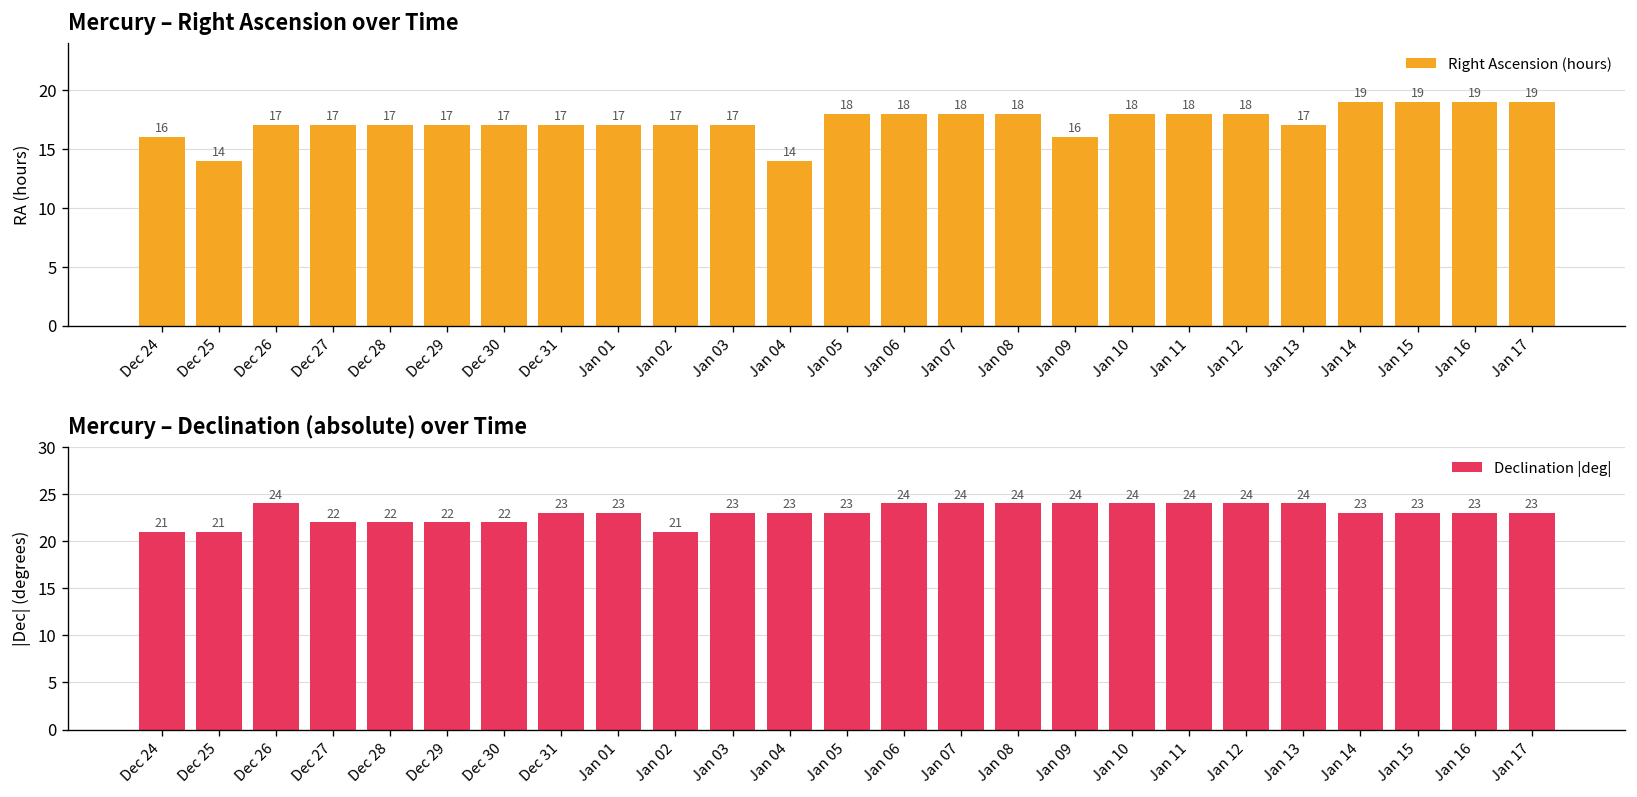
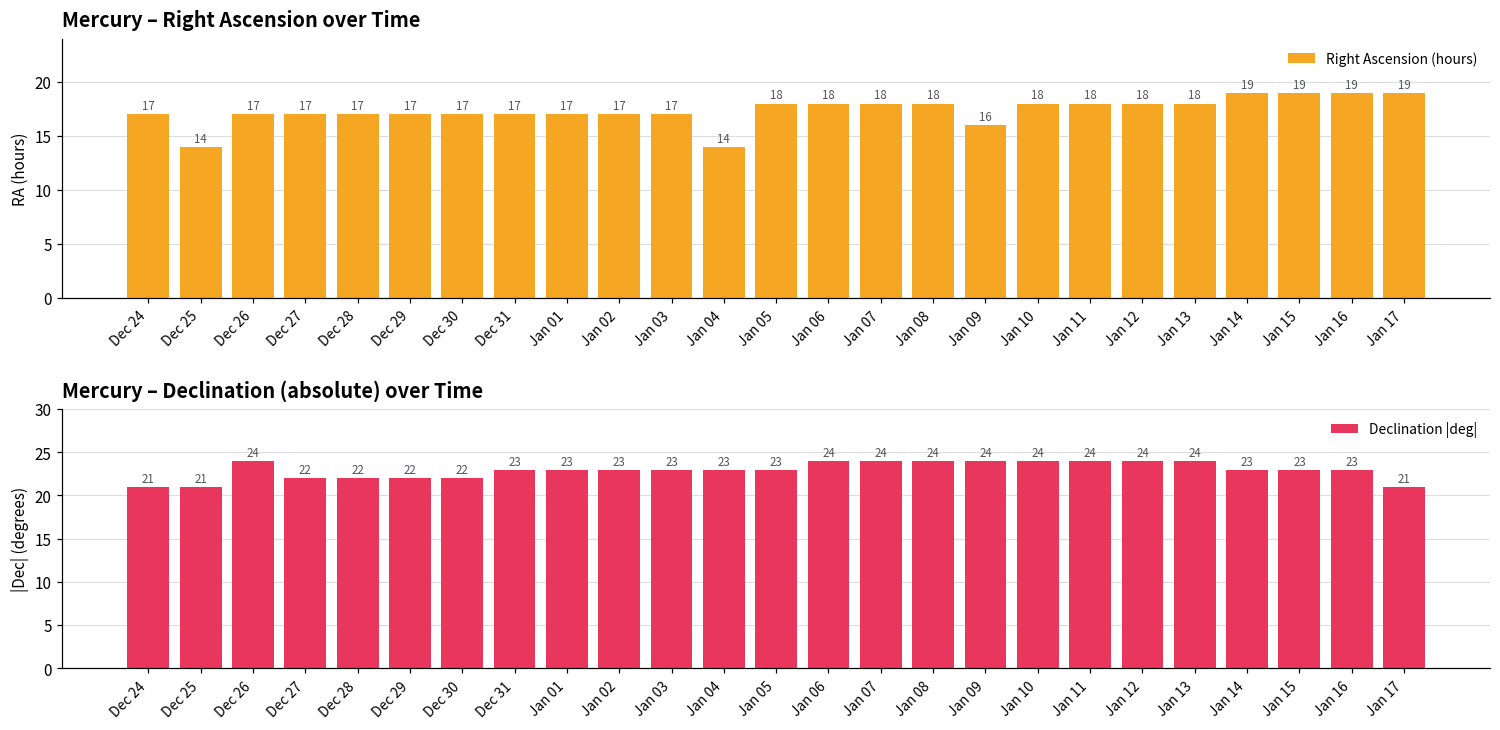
  {
    "Mercury – Right Ascension over Time": {
-     "Dec 24": 16,
+     "Dec 24": 17,
      "Dec 25": 14,
      "Dec 26": 17,
      "Dec 27": 17,
      "Dec 28": 17,
      "Dec 29": 17,
      "Dec 30": 17,
      "Dec 31": 17,
      "Jan 01": 17,
      "Jan 02": 17,
      "Jan 03": 17,
      "Jan 04": 14,
      "Jan 05": 18,
      "Jan 06": 18,
      "Jan 07": 18,
      "Jan 08": 18,
      "Jan 09": 16,
      "Jan 10": 18,
      "Jan 11": 18,
      "Jan 12": 18,
-     "Jan 13": 17,
+     "Jan 13": 18,
      "Jan 14": 19,
      "Jan 15": 19,
      "Jan 16": 19,
      "Jan 17": 19
    },
    "Mercury – Declination (absolute) over Time": {
      "Dec 24": 21,
      "Dec 25": 21,
      "Dec 26": 24,
      "Dec 27": 22,
      "Dec 28": 22,
      "Dec 29": 22,
      "Dec 30": 22,
      "Dec 31": 23,
      "Jan 01": 23,
-     "Jan 02": 21,
+     "Jan 02": 23,
      "Jan 03": 23,
      "Jan 04": 23,
      "Jan 05": 23,
      "Jan 06": 24,
      "Jan 07": 24,
      "Jan 08": 24,
      "Jan 09": 24,
      "Jan 10": 24,
      "Jan 11": 24,
      "Jan 12": 24,
      "Jan 13": 24,
      "Jan 14": 23,
      "Jan 15": 23,
      "Jan 16": 23,
-     "Jan 17": 23
+     "Jan 17": 21
    }
  }
